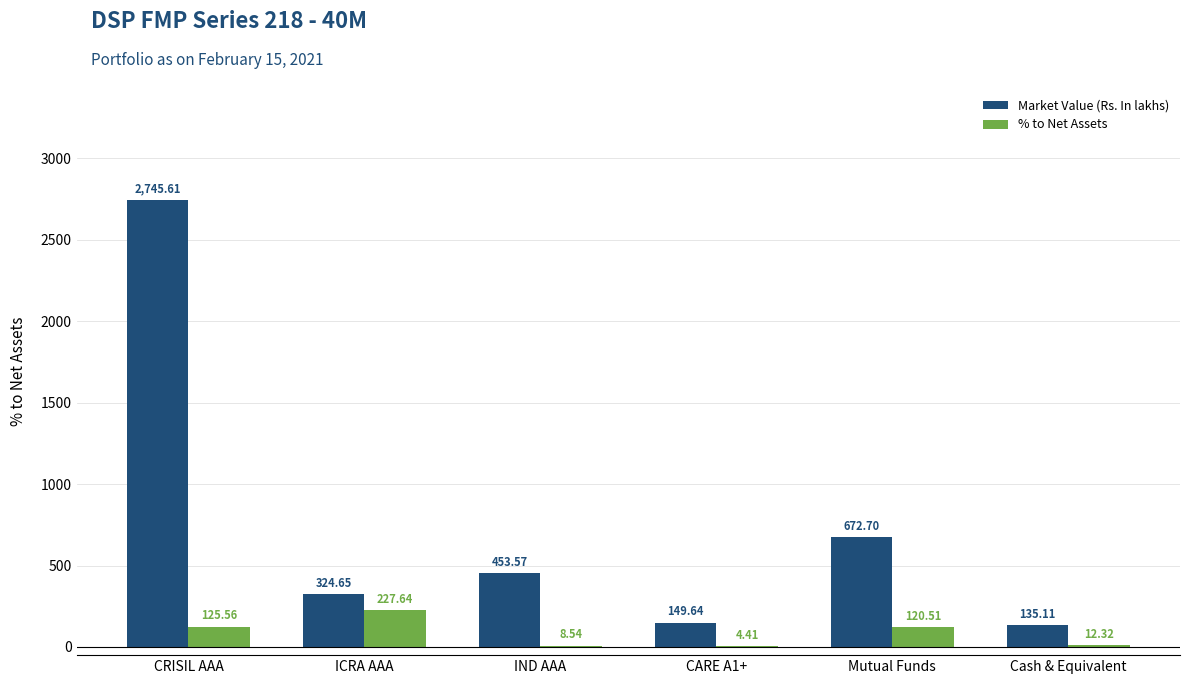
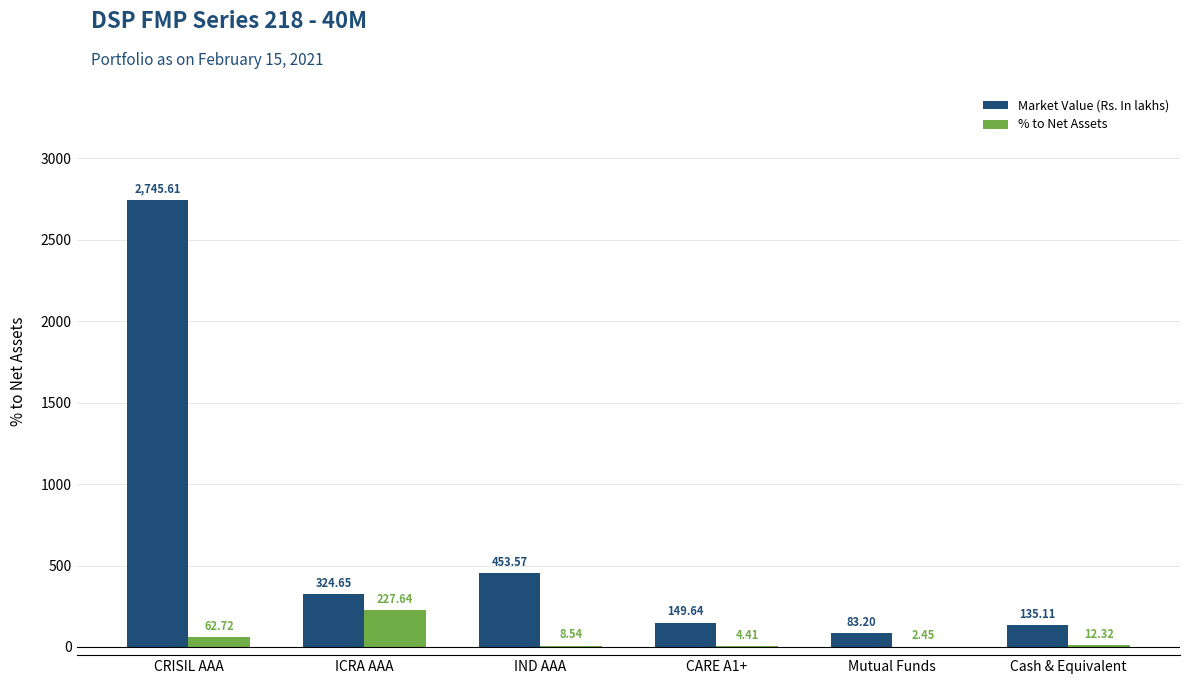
  {
    "Market Value (Rs. In lakhs)": {
      "CRISIL AAA": "2,745.61",
      "ICRA AAA": "324.65",
      "IND AAA": "453.57",
      "CARE A1+": "149.64",
-     "Mutual Funds": "672.70",
+     "Mutual Funds": "83.20",
      "Cash & Equivalent": "135.11"
    },
    "% to Net Assets": {
-     "CRISIL AAA": "125.56",
+     "CRISIL AAA": "62.72",
      "ICRA AAA": "227.64",
      "IND AAA": "8.54",
      "CARE A1+": "4.41",
-     "Mutual Funds": "120.51",
+     "Mutual Funds": "2.45",
      "Cash & Equivalent": "12.32"
    }
  }
